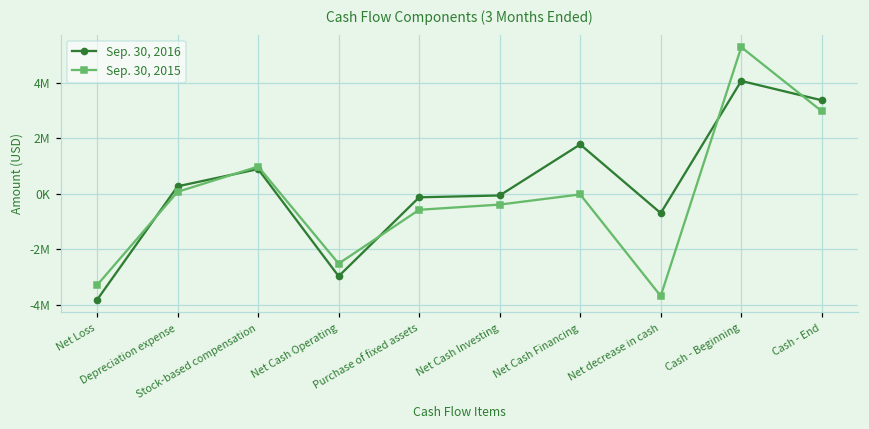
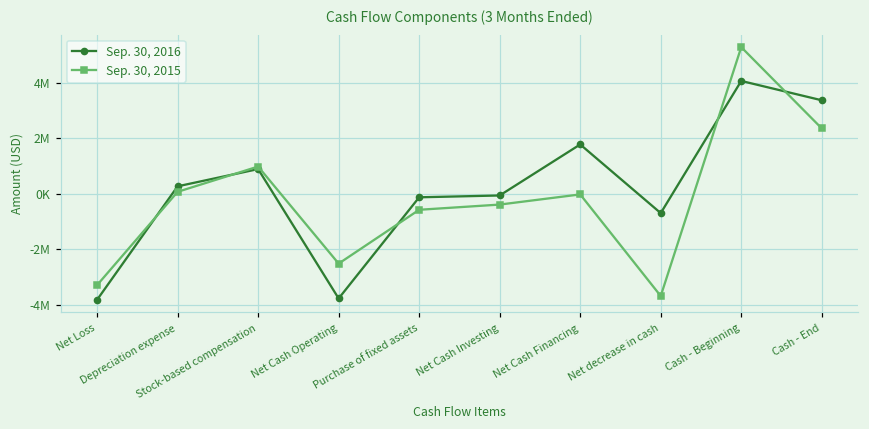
  {
    "Sep. 30, 2016": {
      "Net Loss": -3800000,
      "Depreciation expense": 300000,
-     "Net Cash Operating": -3000000,
+     "Net Cash Operating": -3800000,
      "Purchase of fixed assets": -100000,
      "Net Cash Investing": -100000,
      "Net Cash Financing": 1800000,
      "Net decrease in cash": -700000,
      "Cash - Beginning": 4100000,
      "Cash - End": 3400000
    },
    "Sep. 30, 2015": {
      "Net Loss": -3300000,
      "Depreciation expense": 100000,
      "Net Cash Operating": -2500000,
      "Purchase of fixed assets": -600000,
      "Net Cash Investing": -400000,
      "Net Cash Financing": 0,
      "Net decrease in cash": -3700000,
      "Cash - Beginning": 5300000,
-     "Cash - End": 3000000
+     "Cash - End": 2400000
    }
  }
